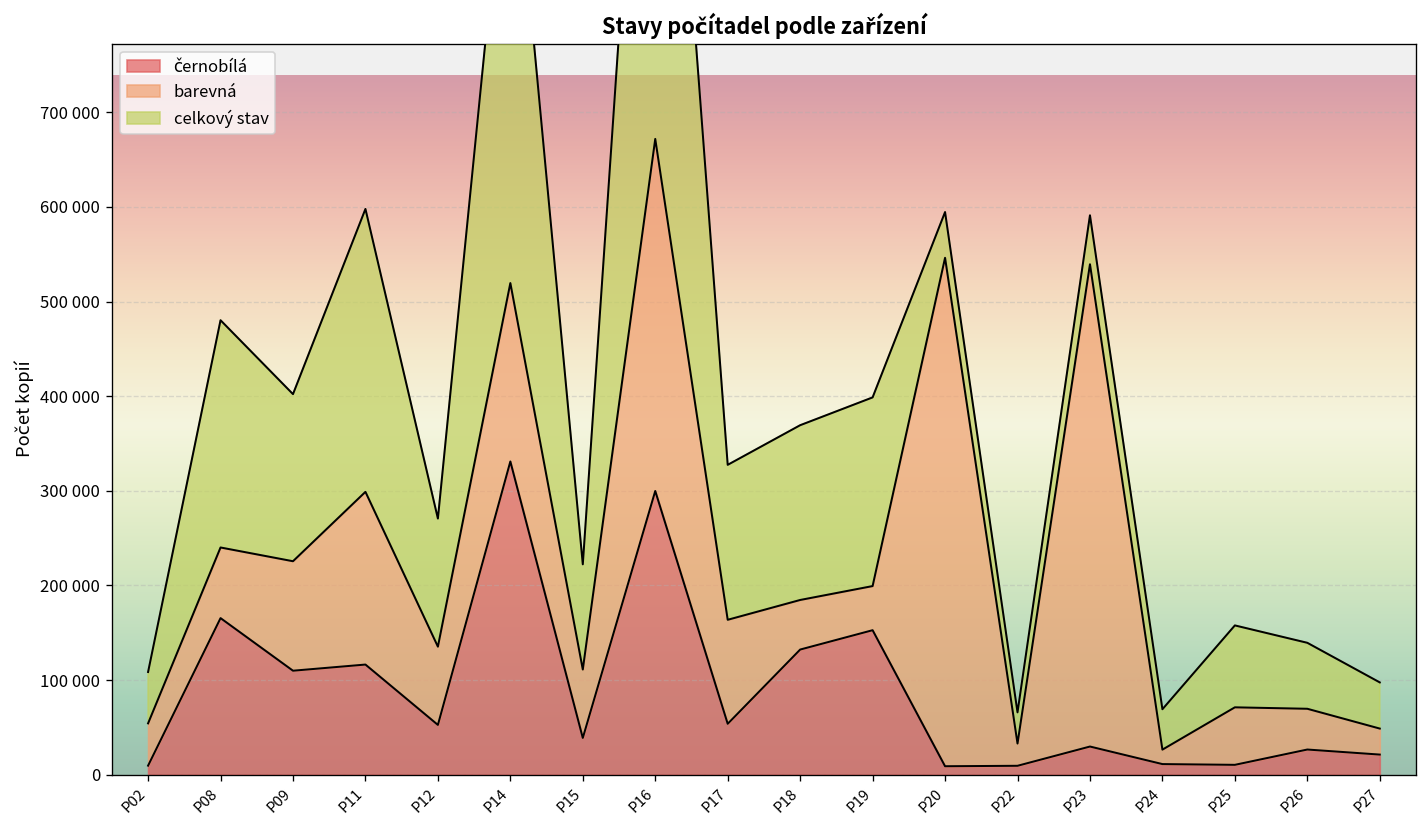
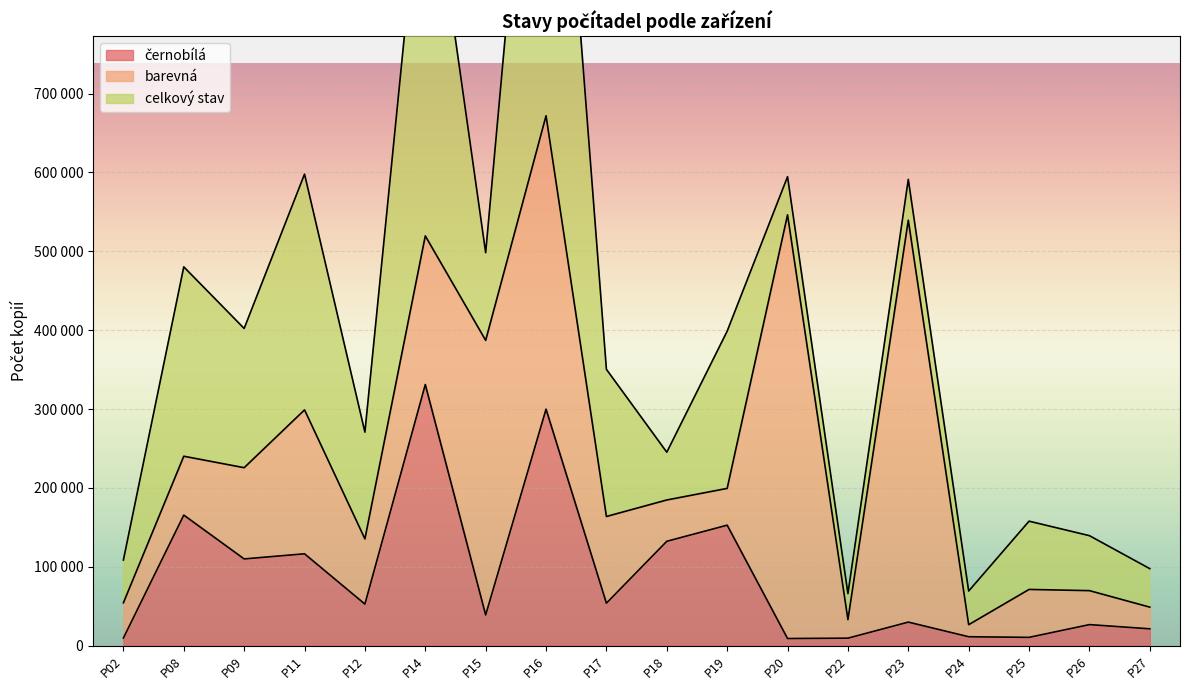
  {
    "černobílá": {
      "P02": 10000,
      "P08": 170000,
      "P09": 110000,
      "P11": 120000,
      "P12": 50000,
      "P14": 330000,
      "P15": 40000,
      "P16": 300000,
      "P17": 50000,
      "P18": 130000,
      "P19": 150000,
      "P20": 10000,
      "P22": 10000,
      "P23": 30000,
      "P24": 10000,
      "P25": 10000,
      "P26": 30000,
      "P27": 20000
    },
    "barevná": {
      "P02": 40000,
      "P08": 70000,
      "P09": 120000,
      "P11": 180000,
      "P12": 80000,
      "P14": 190000,
-     "P15": 70000,
+     "P15": 350000,
      "P16": 370000,
      "P17": 110000,
      "P18": 50000,
      "P19": 50000,
      "P20": 540000,
      "P22": 20000,
      "P23": 510000,
      "P24": 20000,
      "P25": 60000,
      "P26": 40000,
      "P27": 30000
    },
    "celkový stav": {
      "P02": 50000,
      "P08": 240000,
      "P09": 180000,
      "P11": 300000,
      "P12": 140000,
      "P15": 110000,
-     "P17": 160000,
-     "P18": 180000,
+     "P17": 190000,
+     "P18": 60000,
      "P19": 200000,
      "P20": 50000,
      "P22": 30000,
      "P23": 50000,
      "P24": 40000,
      "P25": 90000,
      "P26": 70000,
      "P27": 50000
    }
  }
